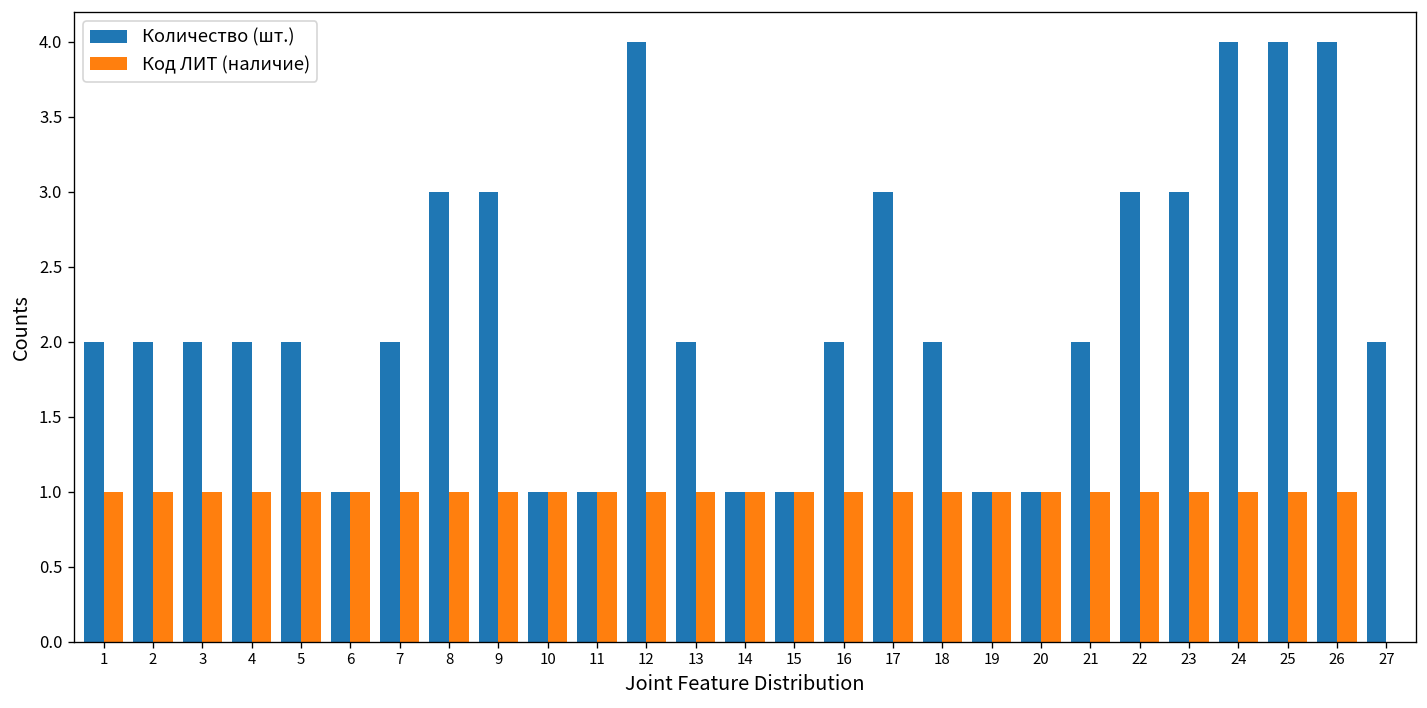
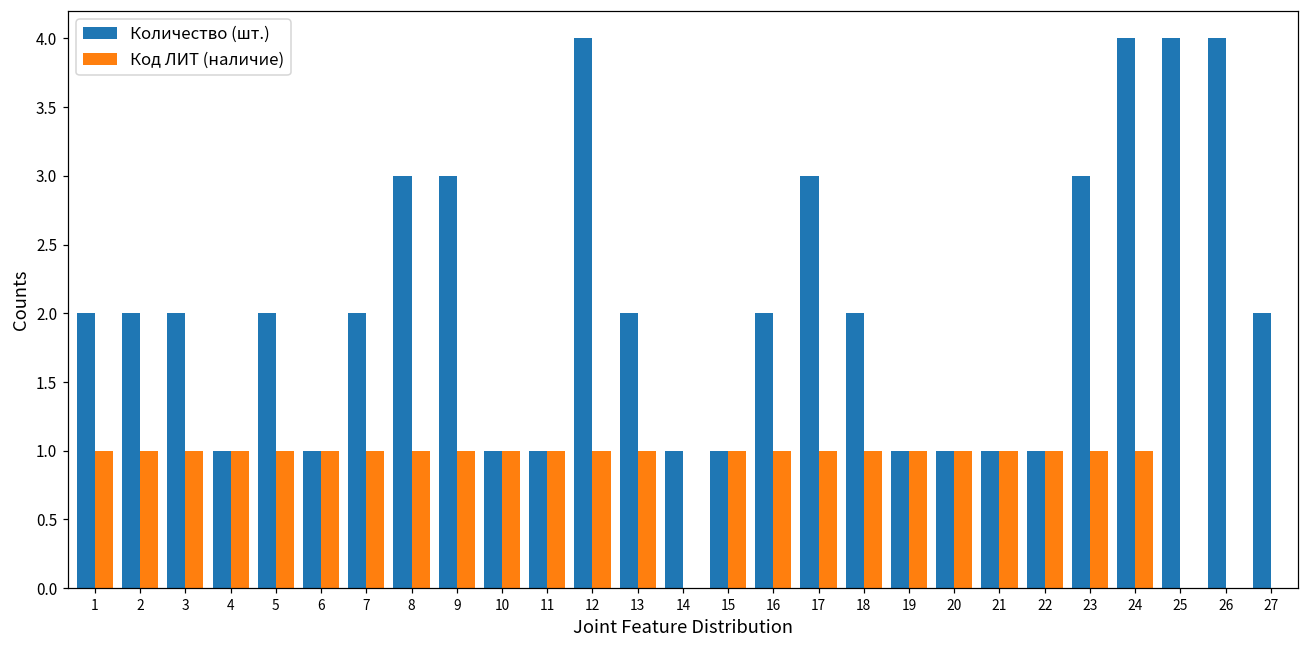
  {
    "Количество (шт.)": {
      "1": 2,
      "2": 2,
      "3": 2,
-     "4": 2,
+     "4": 1,
      "5": 2,
      "6": 1,
      "7": 2,
      "8": 3,
      "9": 3,
      "10": 1,
      "11": 1,
      "12": 4,
      "13": 2,
      "14": 1,
      "15": 1,
      "16": 2,
      "17": 3,
      "18": 2,
      "19": 1,
      "20": 1,
-     "21": 2,
-     "22": 3,
+     "21": 1,
+     "22": 1,
      "23": 3,
      "24": 4,
      "25": 4,
      "26": 4,
      "27": 2
    },
    "Код ЛИТ (наличие)": {
      "1": 1,
      "2": 1,
      "3": 1,
      "4": 1,
      "5": 1,
      "6": 1,
      "7": 1,
      "8": 1,
      "9": 1,
      "10": 1,
      "11": 1,
      "12": 1,
      "13": 1,
-     "14": 1,
+     "14": 0,
      "15": 1,
      "16": 1,
      "17": 1,
      "18": 1,
      "19": 1,
      "20": 1,
      "21": 1,
      "22": 1,
      "23": 1,
      "24": 1,
-     "25": 1,
-     "26": 1,
+     "25": 0,
+     "26": 0,
      "27": 0
    }
  }
